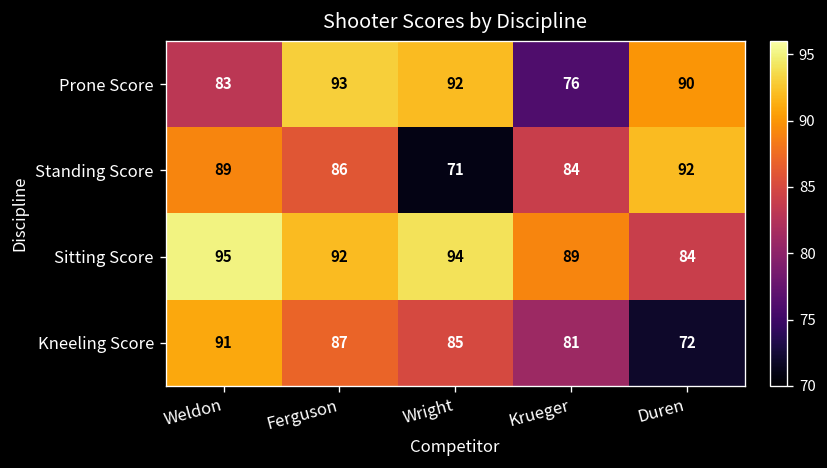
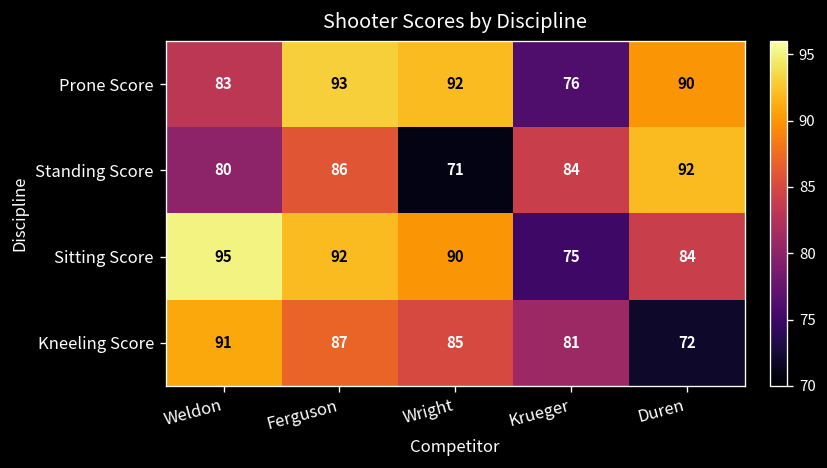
  {
    "Prone Score": {
      "Weldon": 83,
      "Ferguson": 93,
      "Wright": 92,
      "Krueger": 76,
      "Duren": 90
    },
    "Standing Score": {
-     "Weldon": 89,
+     "Weldon": 80,
      "Ferguson": 86,
      "Wright": 71,
      "Krueger": 84,
      "Duren": 92
    },
    "Sitting Score": {
      "Weldon": 95,
      "Ferguson": 92,
-     "Wright": 94,
-     "Krueger": 89,
+     "Wright": 90,
+     "Krueger": 75,
      "Duren": 84
    },
    "Kneeling Score": {
      "Weldon": 91,
      "Ferguson": 87,
      "Wright": 85,
      "Krueger": 81,
      "Duren": 72
    }
  }
